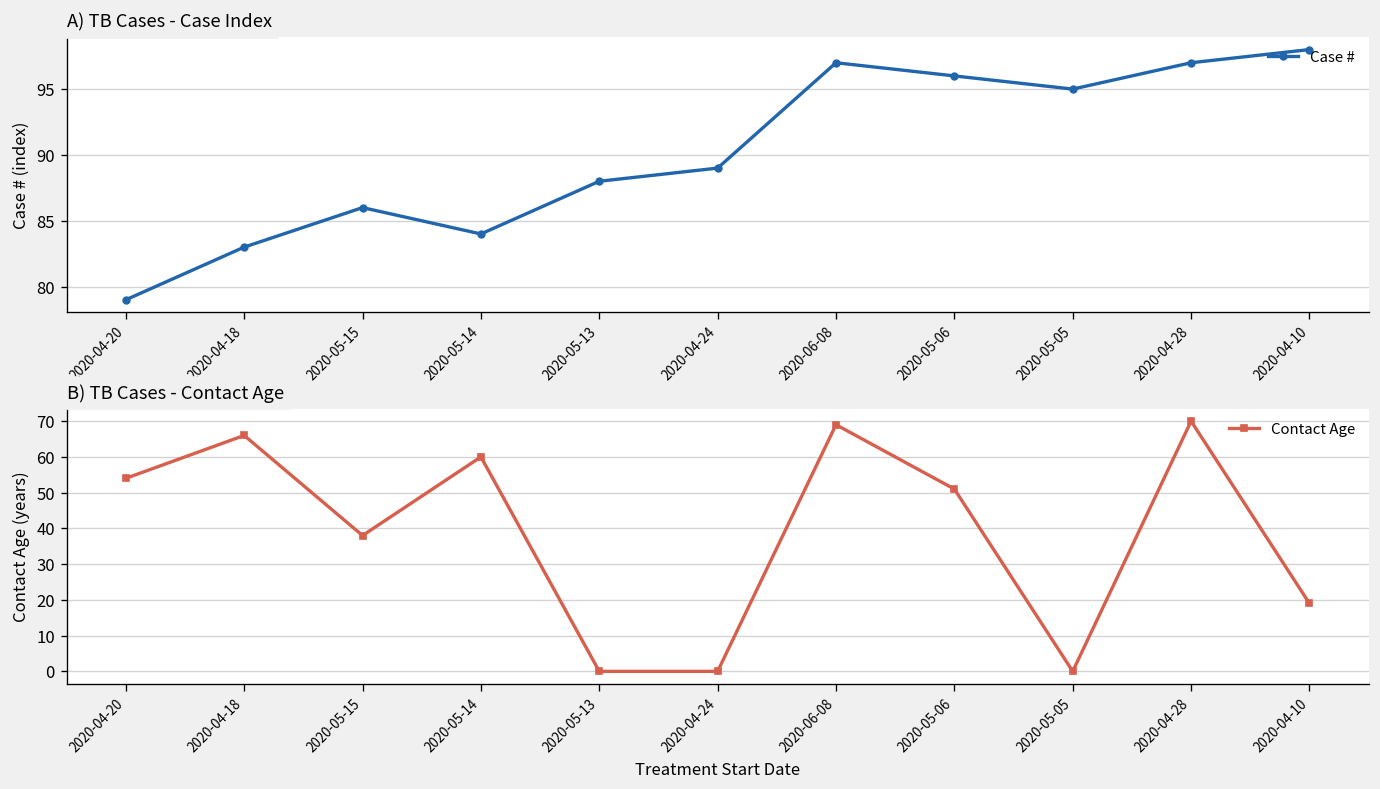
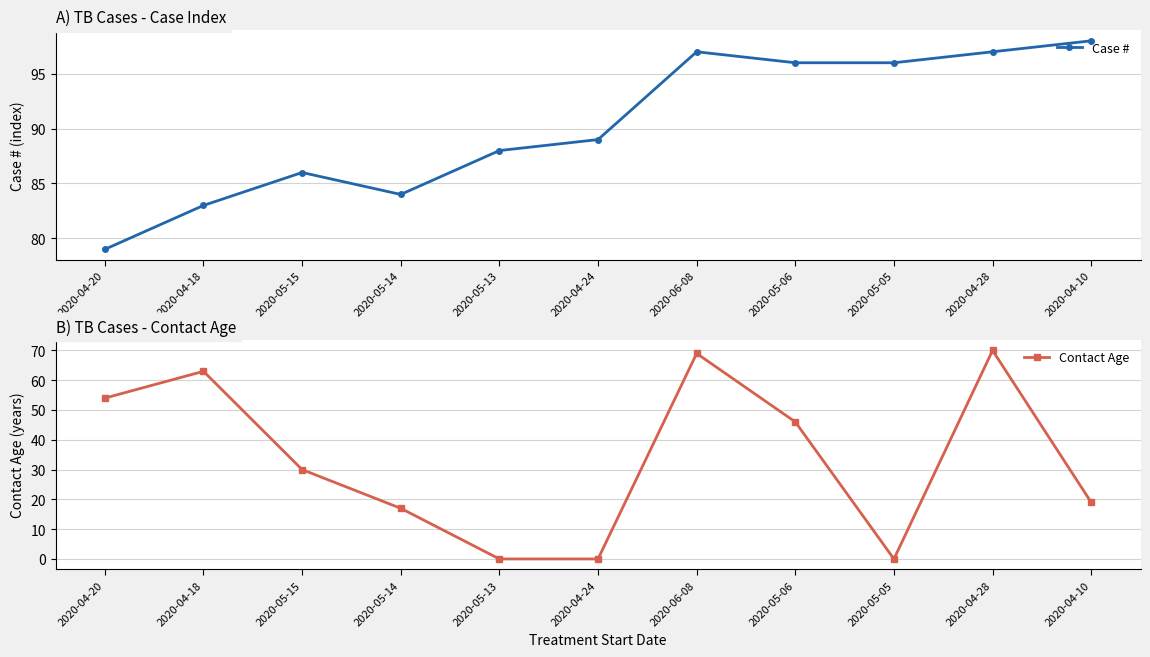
  {
    "A) TB Cases - Case Index": {
      "2020-04-20": 79,
      "2020-04-18": 83,
      "2020-05-15": 86,
      "2020-05-14": 84,
      "2020-05-13": 88,
      "2020-04-24": 89,
      "2020-06-08": 97,
      "2020-05-06": 96,
-     "2020-05-05": 95,
+     "2020-05-05": 96,
      "2020-04-28": 97,
      "2020-04-10": 98
    },
    "B) TB Cases - Contact Age": {
      "2020-04-20": 54,
-     "2020-04-18": 66,
-     "2020-05-15": 38,
-     "2020-05-14": 60,
+     "2020-04-18": 63,
+     "2020-05-15": 30,
+     "2020-05-14": 17,
      "2020-05-13": 0,
      "2020-04-24": 0,
      "2020-06-08": 69,
-     "2020-05-06": 51,
+     "2020-05-06": 46,
      "2020-05-05": 0,
      "2020-04-28": 70,
      "2020-04-10": 19
    }
  }
